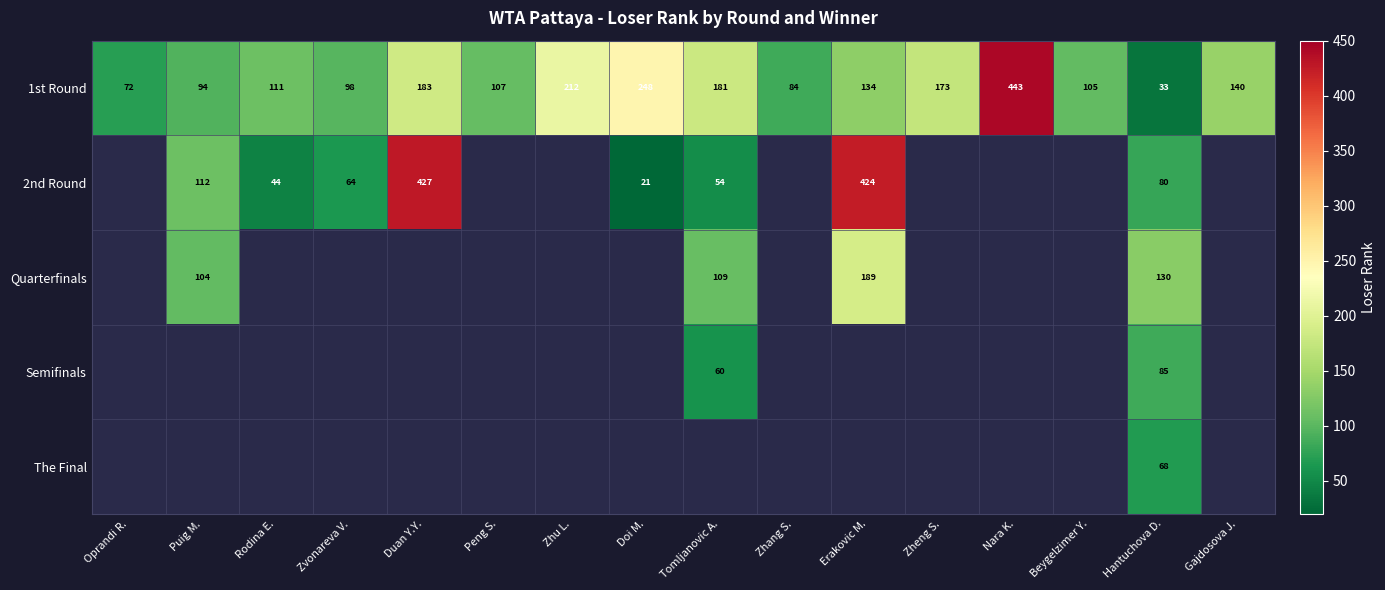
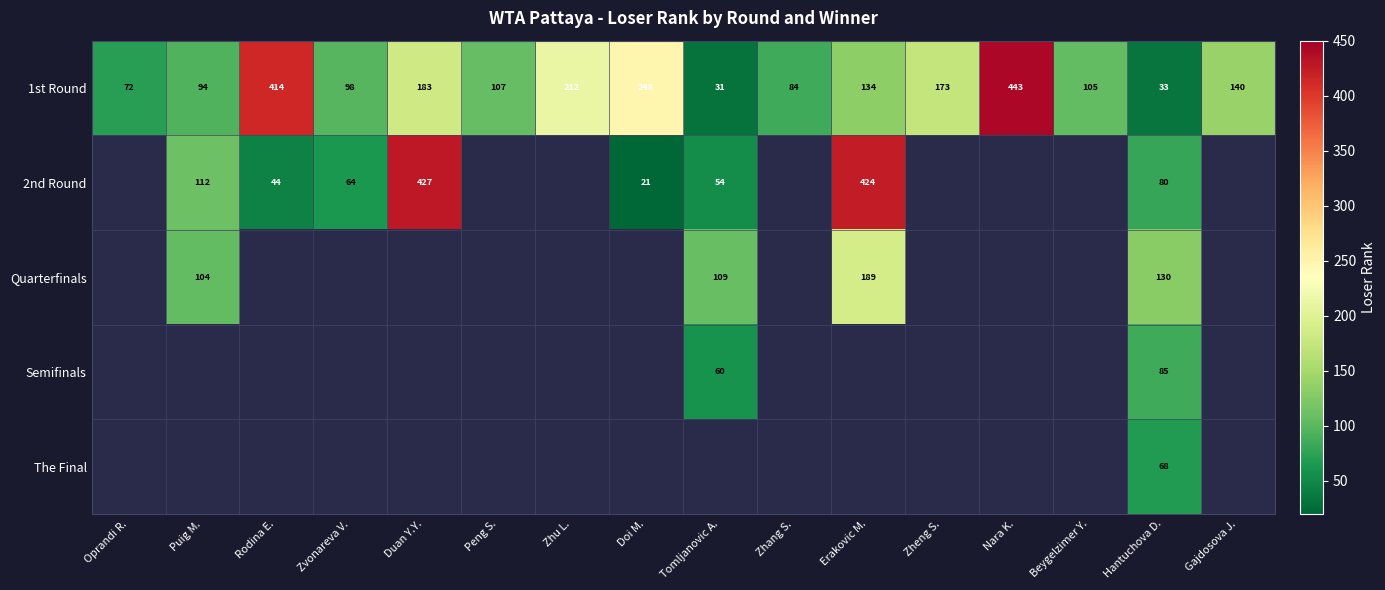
  {
    "1st Round": {
      "Oprandi R.": 72,
      "Puig M.": 94,
-     "Rodina E.": 111,
+     "Rodina E.": 414,
      "Zvonareva V.": 98,
      "Duan Y.Y.": 183,
      "Peng S.": 107,
      "Zhu L.": 212,
      "Doi M.": 248,
-     "Tomljanovic A.": 181,
+     "Tomljanovic A.": 31,
      "Zhang S.": 84,
      "Erakovic M.": 134,
      "Zheng S.": 173,
      "Nara K.": 443,
      "Beygelzimer Y.": 105,
      "Hantuchova D.": 33,
      "Gajdosova J.": 140
    },
    "2nd Round": {
      "Puig M.": 112,
      "Rodina E.": 44,
      "Zvonareva V.": 64,
      "Duan Y.Y.": 427,
      "Doi M.": 21,
      "Tomljanovic A.": 54,
      "Erakovic M.": 424,
      "Hantuchova D.": 80
    },
    "Quarterfinals": {
      "Puig M.": 104,
      "Tomljanovic A.": 109,
      "Erakovic M.": 189,
      "Hantuchova D.": 130
    },
    "Semifinals": {
      "Tomljanovic A.": 60,
      "Hantuchova D.": 85
    },
    "The Final": {
      "Hantuchova D.": 68
    }
  }
